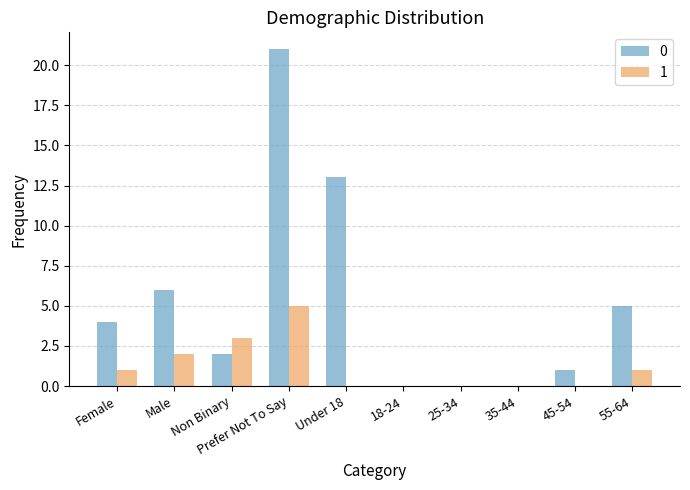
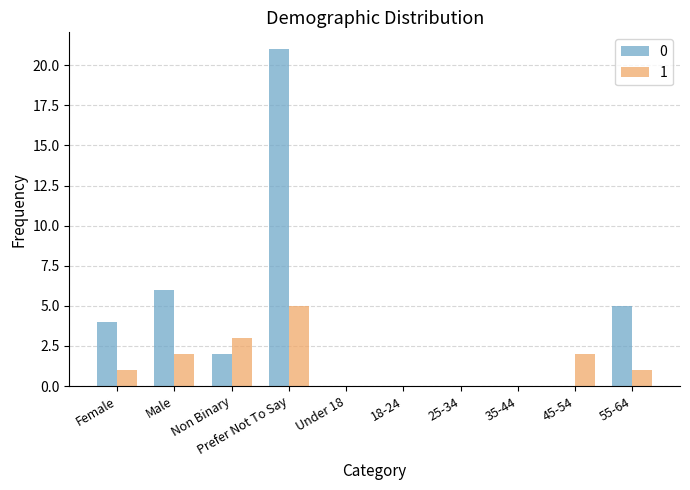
  {
    "0": {
      "Female": 4,
      "Male": 6,
      "Non Binary": 2,
      "Prefer Not To Say": 21,
-     "Under 18": 13,
+     "Under 18": 0,
      "18-24": 0,
      "25-34": 0,
      "35-44": 0,
-     "45-54": 1,
+     "45-54": 0,
      "55-64": 5
    },
    "1": {
      "Female": 1,
      "Male": 2,
      "Non Binary": 3,
      "Prefer Not To Say": 5,
      "Under 18": 0,
      "18-24": 0,
      "25-34": 0,
      "35-44": 0,
-     "45-54": 0,
+     "45-54": 2,
      "55-64": 1
    }
  }
